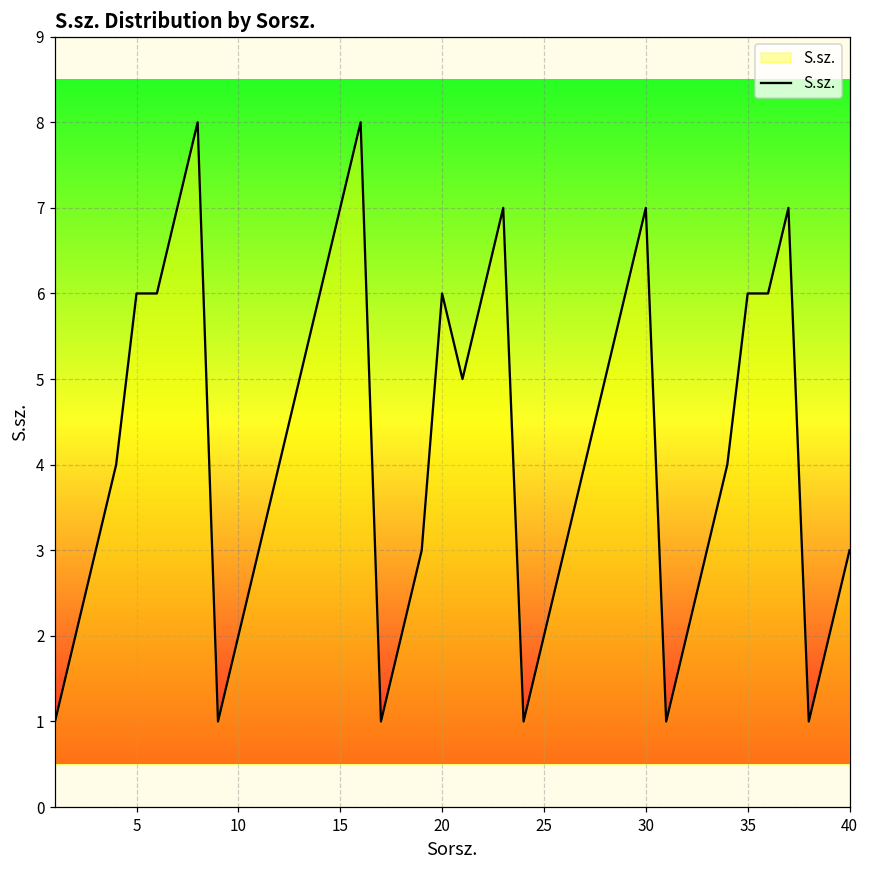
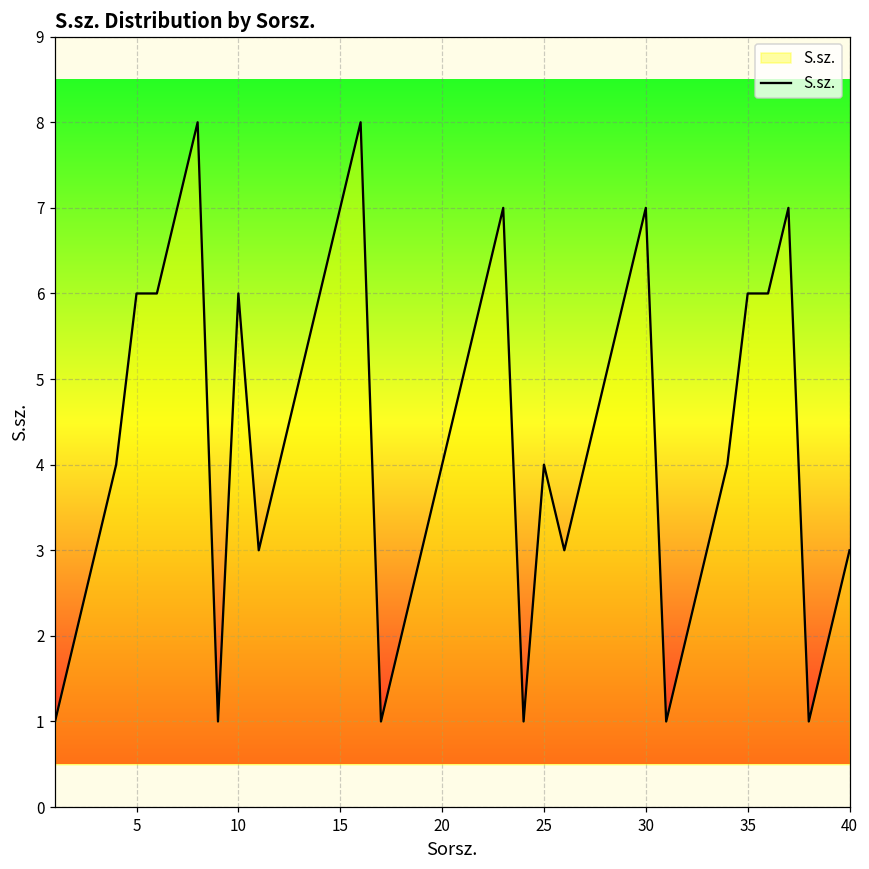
  {
    "5": 6,
-   "10": 2,
+   "10": 6,
    "15": 7,
-   "20": 6,
-   "25": 2,
+   "20": 4,
+   "25": 4,
    "30": 7,
    "35": 6,
    "40": 3
  }
